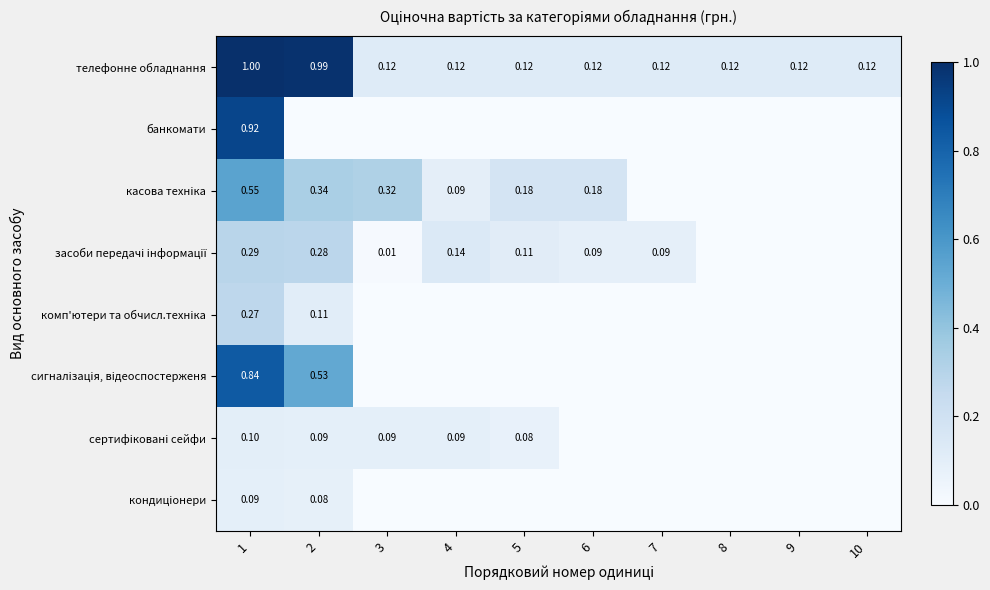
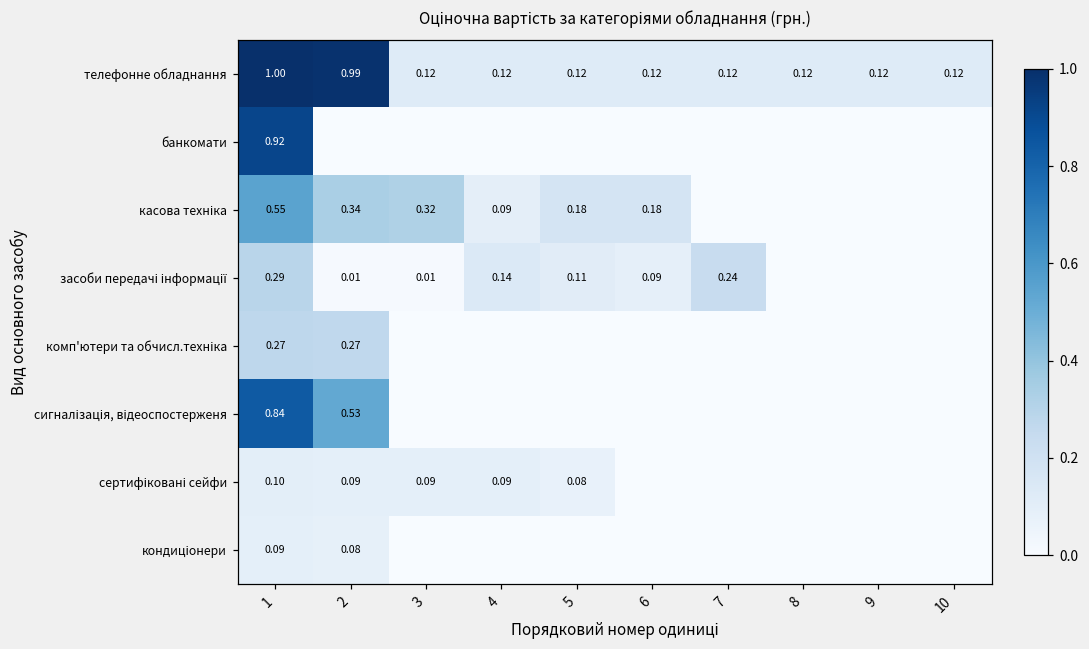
  {
    "телефонне обладнання": {
      "1": 1.00,
      "2": 0.99,
      "3": 0.12,
      "4": 0.12,
      "5": 0.12,
      "6": 0.12,
      "7": 0.12,
      "8": 0.12,
      "9": 0.12,
      "10": 0.12
    },
    "банкомати": {
      "1": 0.92
    },
    "касова техніка": {
      "1": 0.55,
      "2": 0.34,
      "3": 0.32,
      "4": 0.09,
      "5": 0.18,
      "6": 0.18
    },
    "засоби передачі інформації": {
      "1": 0.29,
-     "2": 0.28,
+     "2": 0.01,
      "3": 0.01,
      "4": 0.14,
      "5": 0.11,
      "6": 0.09,
-     "7": 0.09
+     "7": 0.24
    },
    "комп'ютери та обчисл.техніка": {
      "1": 0.27,
-     "2": 0.11
+     "2": 0.27
    },
    "сигналізація, відеоспостерженя": {
      "1": 0.84,
      "2": 0.53
    },
    "сертифіковані сейфи": {
      "1": 0.10,
      "2": 0.09,
      "3": 0.09,
      "4": 0.09,
      "5": 0.08
    },
    "кондиціонери": {
      "1": 0.09,
      "2": 0.08
    }
  }
